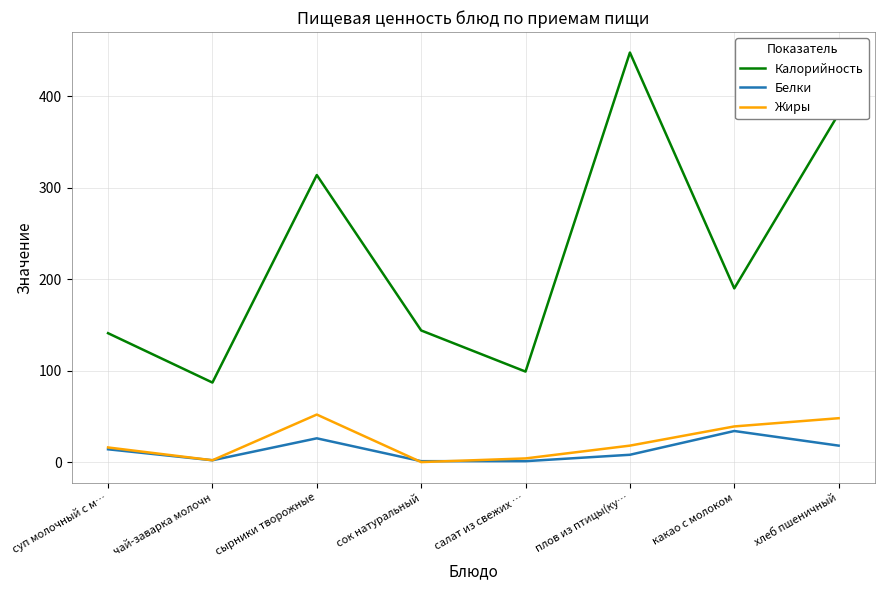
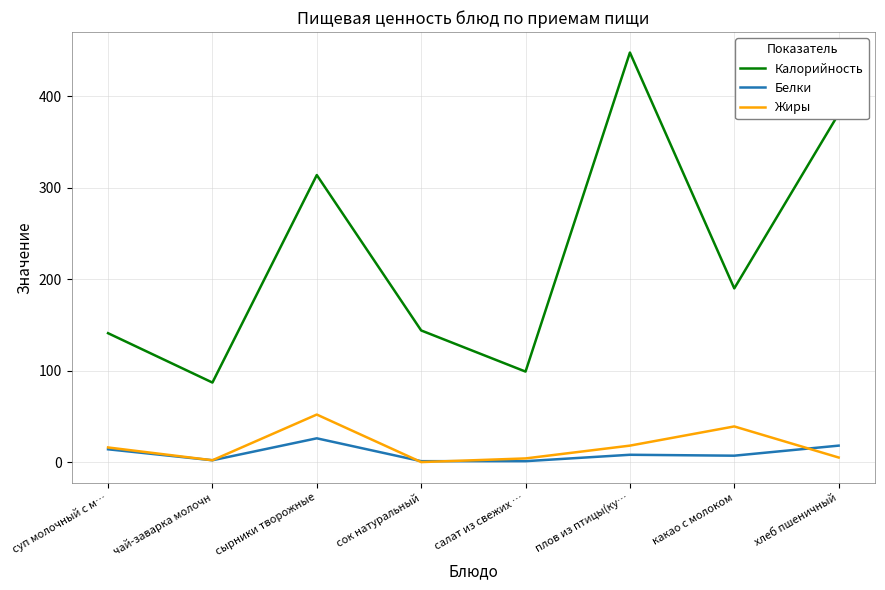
  {
    "Калорийность": {
      "суп молочный с м…": 140,
      "чай-заварка молочн": 90,
      "сырники творожные": 310,
      "сок натуральный": 140,
      "салат из свежих …": 100,
      "плов из птицы(ку…": 450,
      "какао с молоком": 190
    },
    "Белки": {
      "сырники творожные": 30,
      "салат из свежих …": 0,
      "плов из птицы(ку…": 10,
-     "какао с молоком": 30,
+     "какао с молоком": 10,
      "хлеб пшеничный": 20
    },
    "Жиры": {
      "сырники творожные": 50,
      "салат из свежих …": 0,
      "плов из птицы(ку…": 20,
      "какао с молоком": 40,
-     "хлеб пшеничный": 50
+     "хлеб пшеничный": 10
    }
  }
